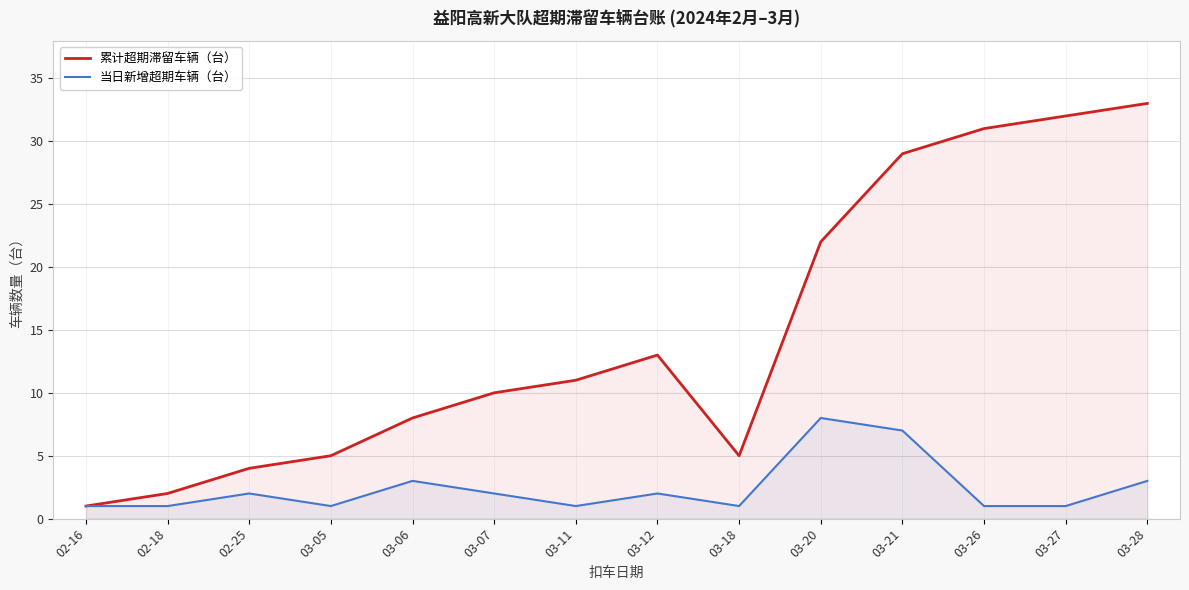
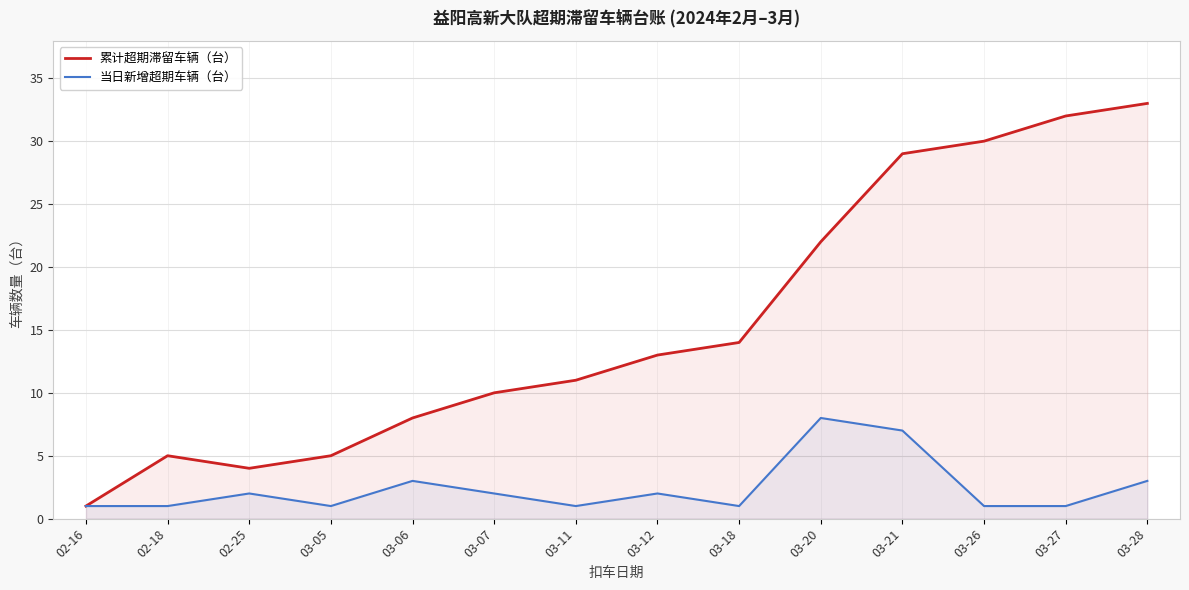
  {
    "累计超期滞留车辆（台）": {
-     "02-18": 2,
+     "02-18": 5,
      "02-25": 4,
      "03-05": 5,
      "03-06": 8,
      "03-07": 10,
      "03-11": 11,
      "03-12": 13,
-     "03-18": 5,
+     "03-18": 14,
      "03-20": 22,
      "03-21": 29,
-     "03-26": 31,
+     "03-26": 30,
      "03-27": 32,
      "03-28": 33
    },
    "当日新增超期车辆（台）": {
      "02-18": 1,
      "02-25": 2,
      "03-05": 1,
      "03-06": 3,
      "03-07": 2,
      "03-11": 1,
      "03-12": 2,
      "03-18": 1,
      "03-20": 8,
      "03-21": 7,
      "03-26": 1,
      "03-27": 1,
      "03-28": 3
    }
  }
